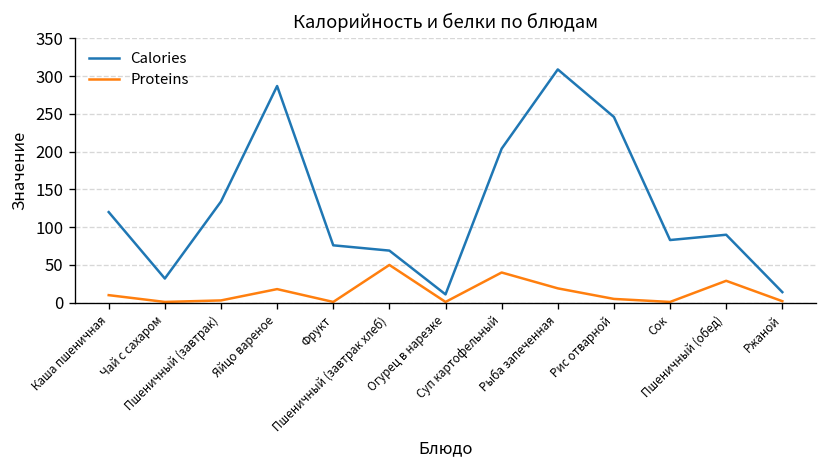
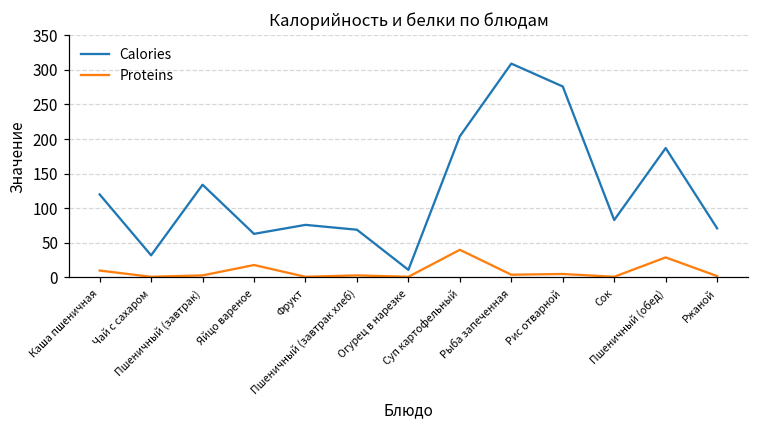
  {
    "Calories": {
      "Каша пшеничная": 120,
      "Чай с сахаром": 30,
      "Пшеничный (завтрак)": 130,
-     "Яйцо вареное": 290,
+     "Яйцо вареное": 60,
      "Фрукт": 80,
      "Пшеничный (завтрак хлеб)": 70,
      "Огурец в нарезке": 10,
      "Суп картофельный": 200,
      "Рыба запеченная": 310,
-     "Рис отварной": 250,
+     "Рис отварной": 280,
      "Сок": 80,
-     "Пшеничный (обед)": 90,
-     "Ржаной": 10
+     "Пшеничный (обед)": 190,
+     "Ржаной": 70
    },
    "Proteins": {
      "Каша пшеничная": 10,
      "Чай с сахаром": 0,
      "Пшеничный (завтрак)": 0,
      "Яйцо вареное": 20,
      "Фрукт": 0,
-     "Пшеничный (завтрак хлеб)": 50,
+     "Пшеничный (завтрак хлеб)": 0,
      "Огурец в нарезке": 0,
      "Суп картофельный": 40,
-     "Рыба запеченная": 20,
+     "Рыба запеченная": 0,
      "Рис отварной": 10,
      "Сок": 0,
      "Пшеничный (обед)": 30,
      "Ржаной": 0
    }
  }
